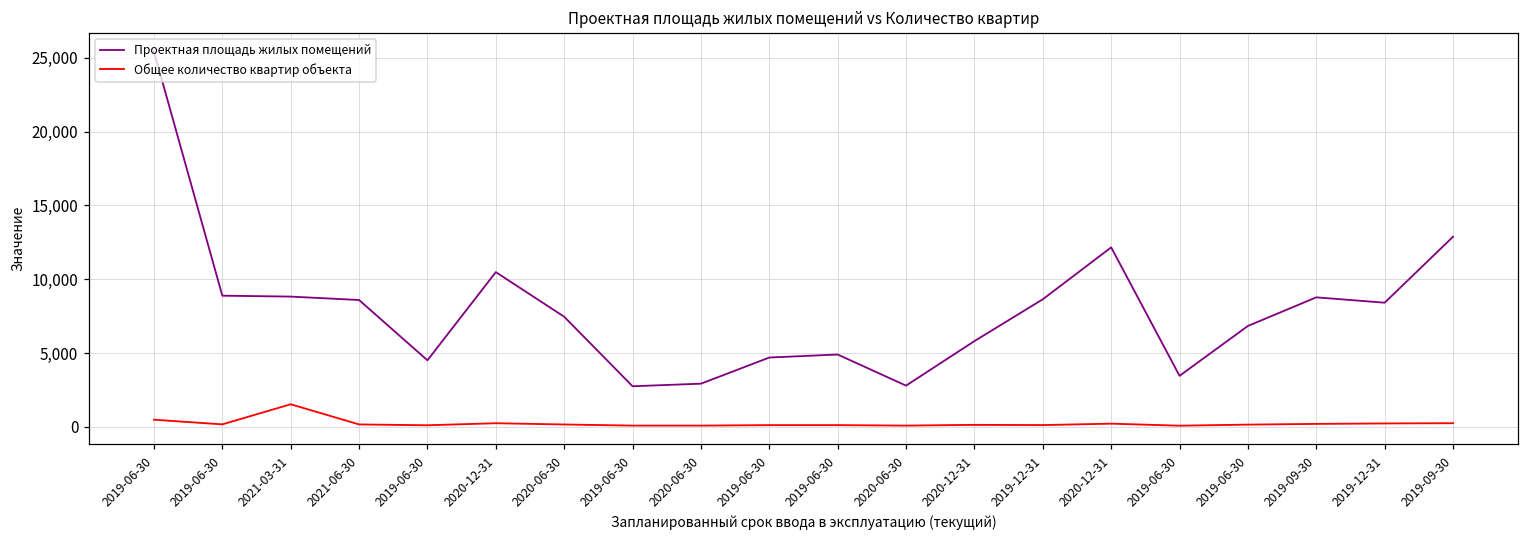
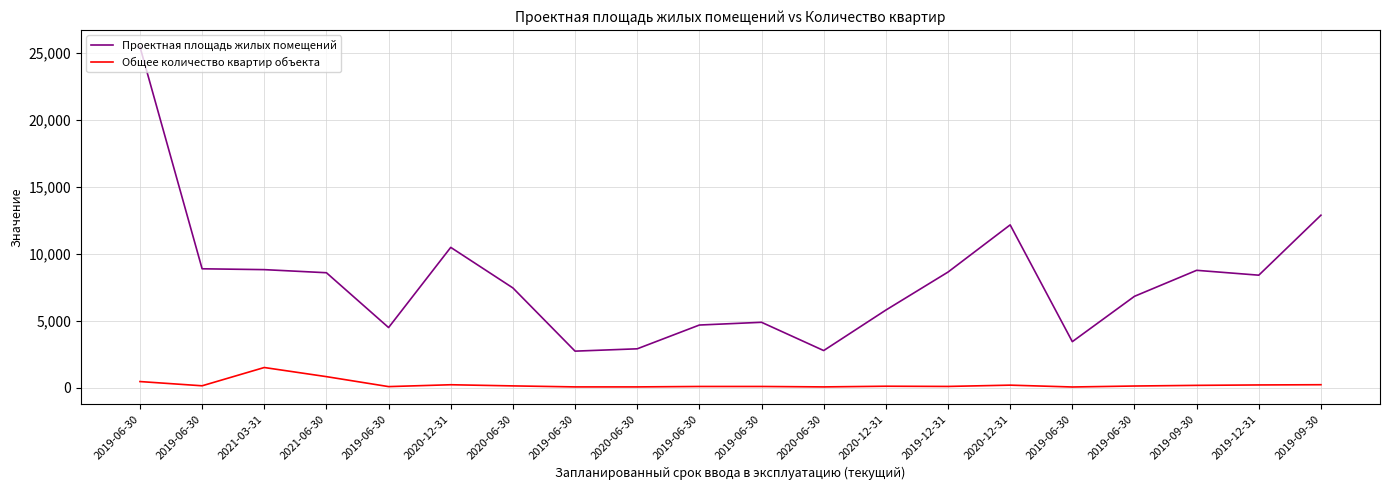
  {
    "Проектная площадь жилых помещений": {
      "2021-03-31": "8,800",
      "2021-06-30": "8,600"
    },
    "Общее количество квартир объекта": {
      "2021-03-31": "1,500",
-     "2021-06-30": "200"
+     "2021-06-30": "800"
    }
  }
